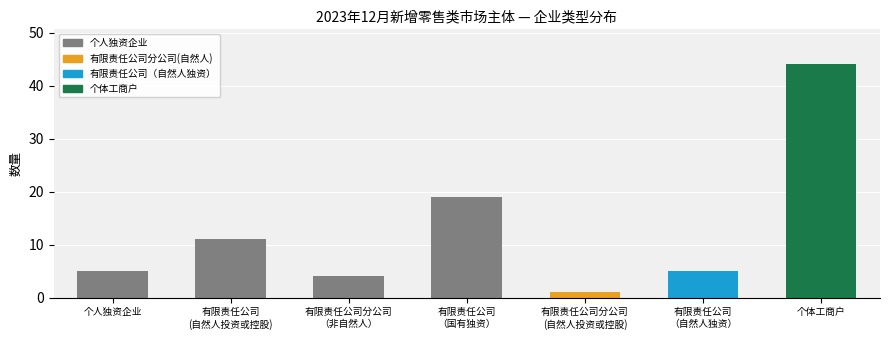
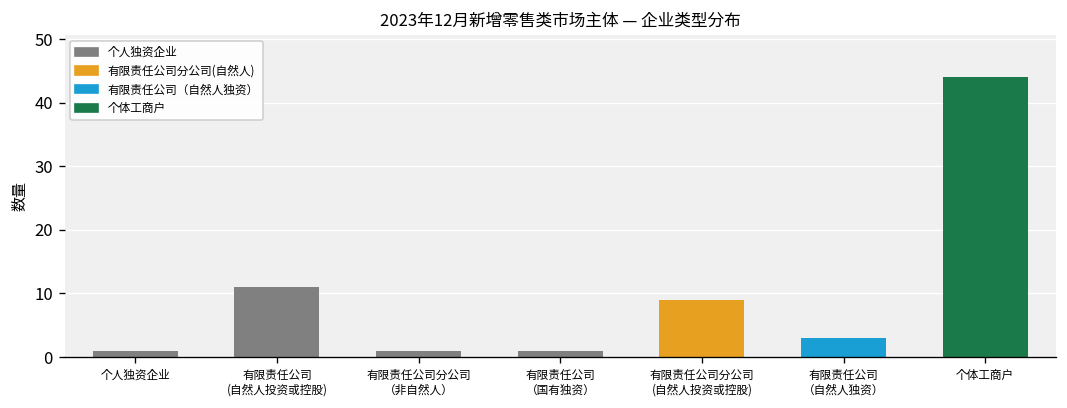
  {
-   "个人独资企业": 5,
+   "个人独资企业": 1,
    "有限责任公司 (自然人投资或控股)": 11,
-   "有限责任公司分公司 （非自然人）": 4,
-   "有限责任公司 （国有独资）": 19,
-   "有限责任公司分公司 (自然人投资或控股)": 1,
-   "有限责任公司 （自然人独资）": 5,
+   "有限责任公司分公司 （非自然人）": 1,
+   "有限责任公司 （国有独资）": 1,
+   "有限责任公司分公司 (自然人投资或控股)": 9,
+   "有限责任公司 （自然人独资）": 3,
    "个体工商户": 44
  }
